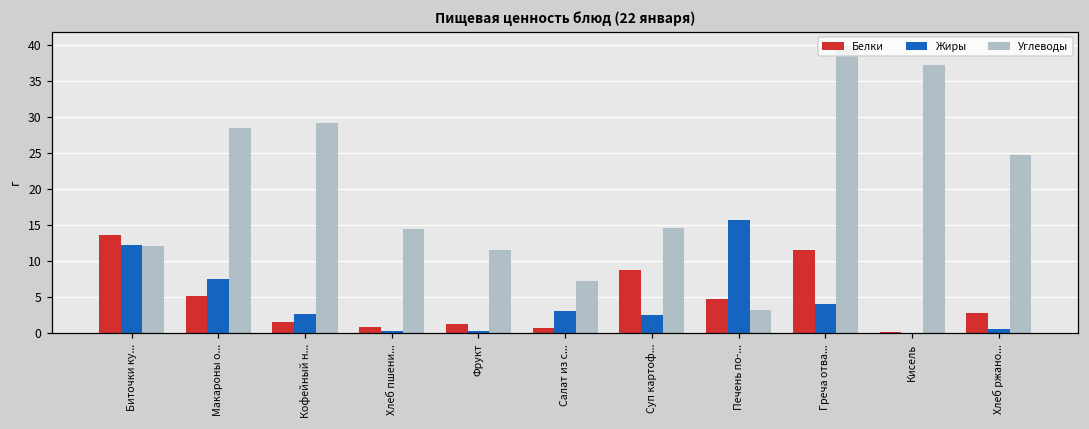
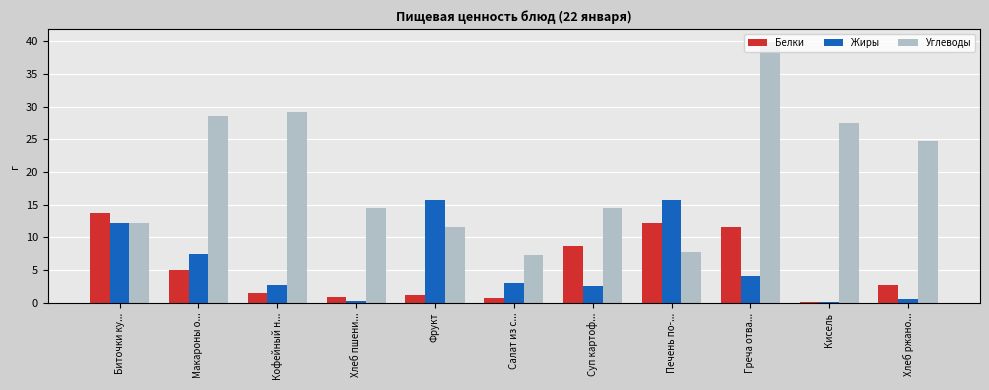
  {
    "Белки": {
      "Биточки ку...": 14,
      "Макароны о...": 5,
      "Кофейный н...": 2,
      "Хлеб пшени...": 1,
      "Фрукт": 1,
      "Салат из с...": 1,
      "Суп картоф...": 9,
-     "Печень по-...": 5,
+     "Печень по-...": 12,
      "Греча отва...": 12,
      "Хлеб ржано...": 3
    },
    "Жиры": {
      "Биточки ку...": 12,
      "Макароны о...": 8,
      "Кофейный н...": 3,
-     "Фрукт": 0,
+     "Фрукт": 16,
      "Салат из с...": 3,
      "Суп картоф...": 3,
      "Печень по-...": 16,
      "Греча отва...": 4,
      "Хлеб ржано...": 1
    },
    "Углеводы": {
      "Биточки ку...": 12,
      "Макароны о...": 29,
      "Кофейный н...": 29,
      "Хлеб пшени...": 14,
      "Фрукт": 12,
      "Салат из с...": 7,
      "Суп картоф...": 15,
-     "Печень по-...": 3,
-     "Кисель": 37,
+     "Печень по-...": 8,
+     "Кисель": 28,
      "Хлеб ржано...": 25
    }
  }
